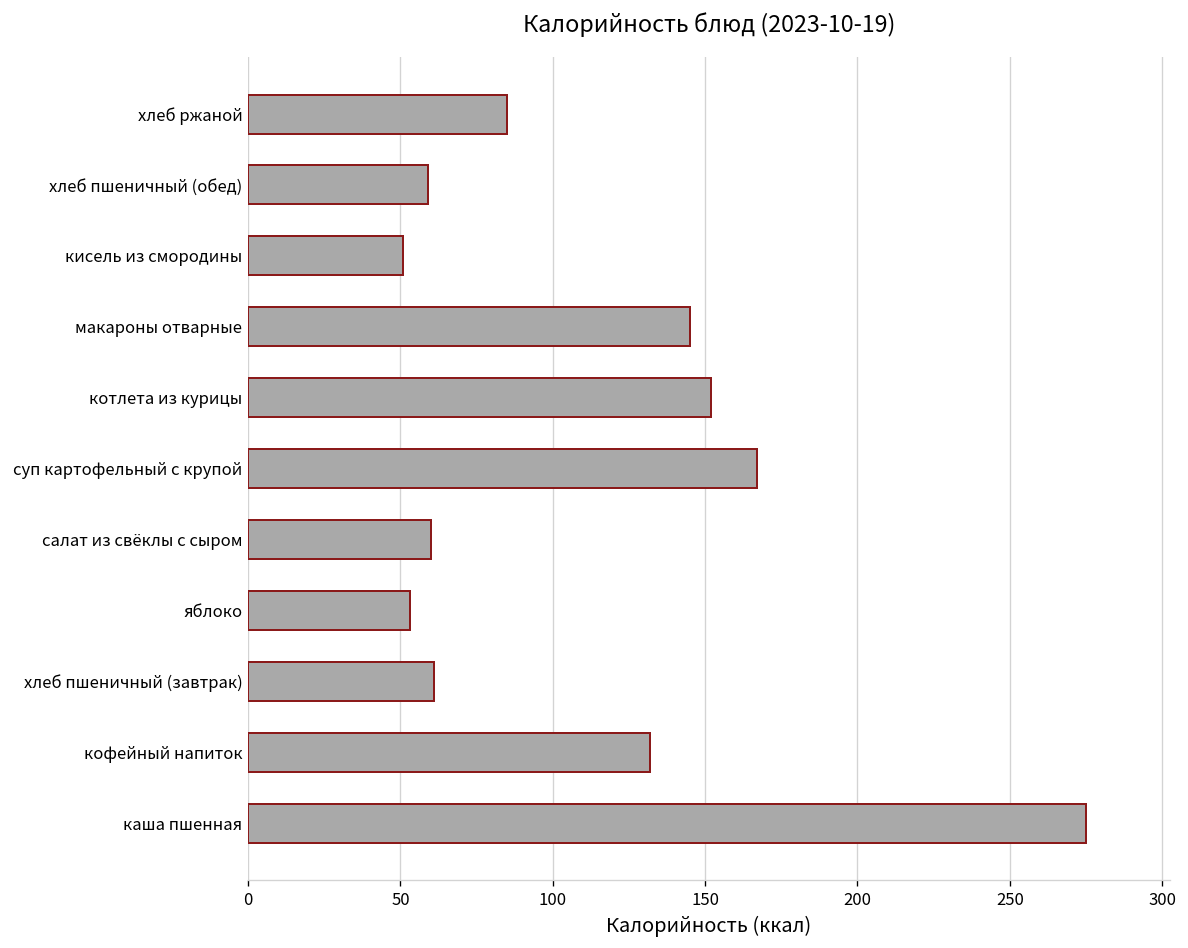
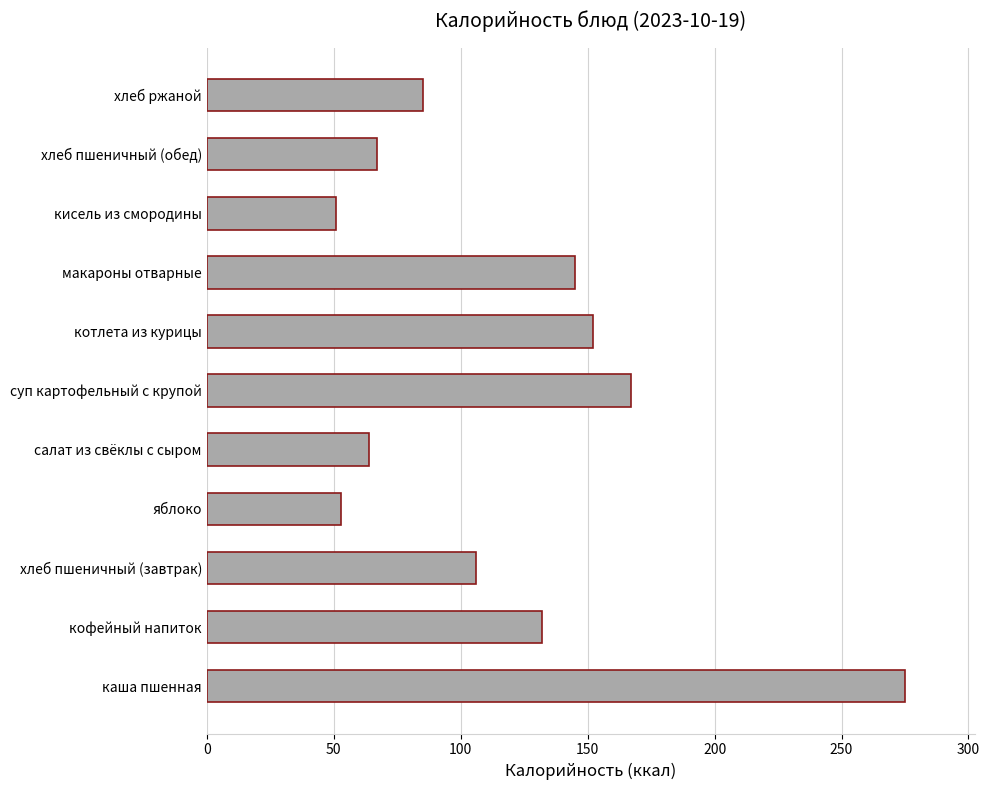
  {
    "хлеб ржаной": 85,
-   "хлеб пшеничный (обед)": 59,
+   "хлеб пшеничный (обед)": 67,
    "кисель из смородины": 51,
    "макароны отварные": 145,
    "котлета из курицы": 152,
    "суп картофельный с крупой": 167,
-   "салат из свёклы с сыром": 60,
+   "салат из свёклы с сыром": 64,
    "яблоко": 53,
-   "хлеб пшеничный (завтрак)": 61,
+   "хлеб пшеничный (завтрак)": 106,
    "кофейный напиток": 132,
    "каша пшенная": 275
  }
